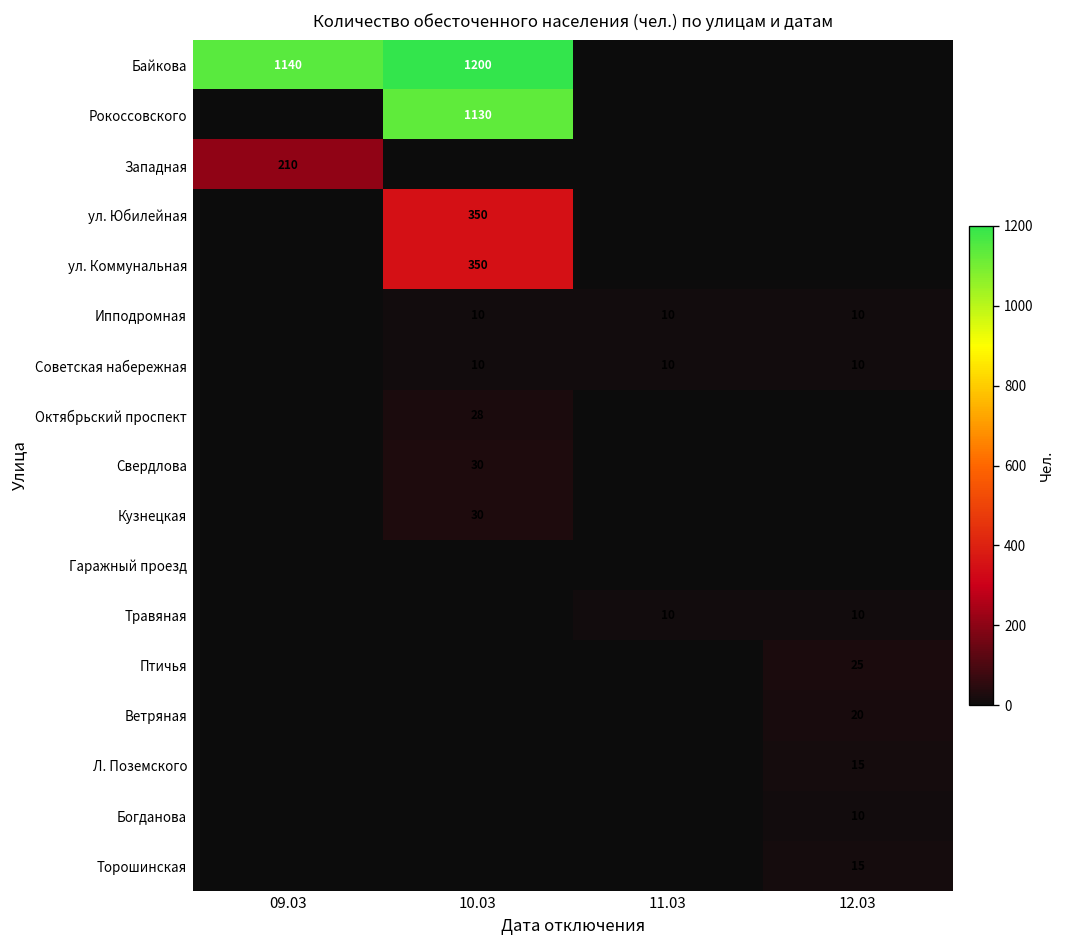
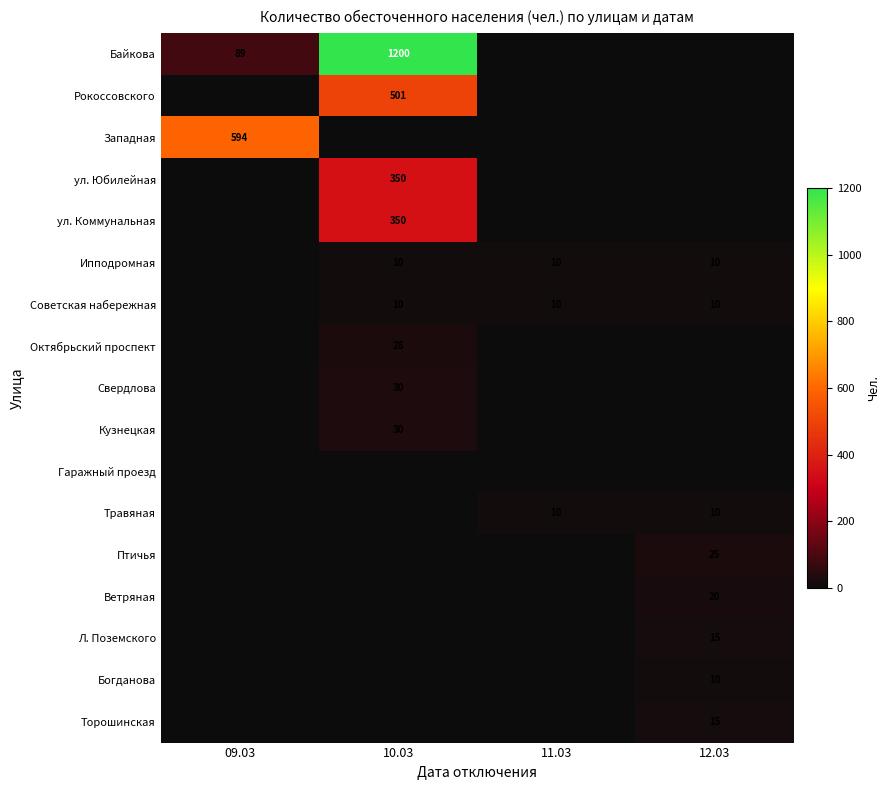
  {
    "Байкова": {
-     "09.03": 1140,
+     "09.03": 89,
      "10.03": 1200
    },
    "Рокоссовского": {
-     "10.03": 1130
+     "10.03": 501
    },
    "Западная": {
-     "09.03": 210
+     "09.03": 594
    },
    "ул. Юбилейная": {
      "10.03": 350
    },
    "ул. Коммунальная": {
      "10.03": 350
    }
  }
